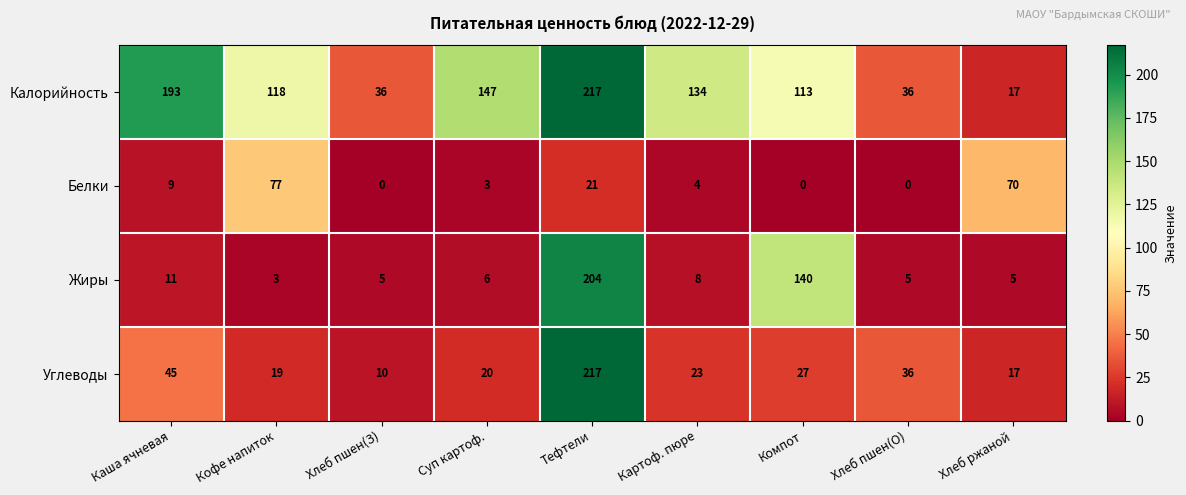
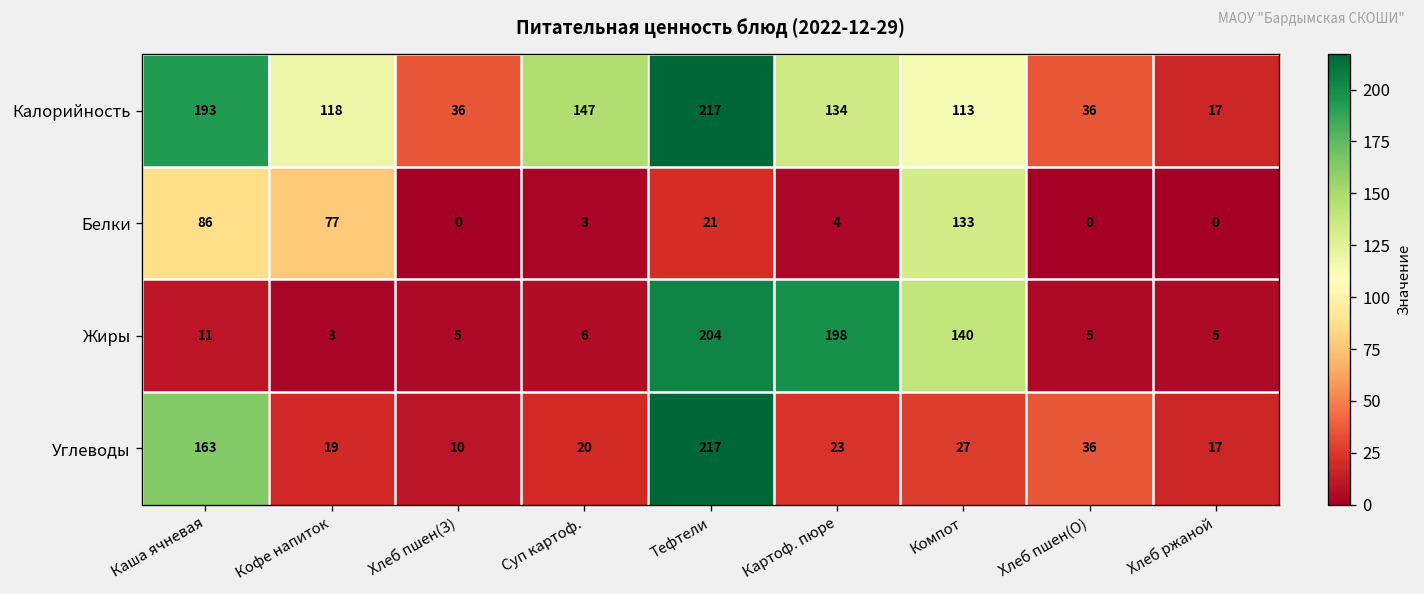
  {
    "Калорийность": {
      "Каша ячневая": 193,
      "Кофе напиток": 118,
      "Хлеб пшен(З)": 36,
      "Суп картоф.": 147,
      "Тефтели": 217,
      "Картоф. пюре": 134,
      "Компот": 113,
      "Хлеб пшен(О)": 36,
      "Хлеб ржаной": 17
    },
    "Белки": {
-     "Каша ячневая": 9,
+     "Каша ячневая": 86,
      "Кофе напиток": 77,
      "Хлеб пшен(З)": 0,
      "Суп картоф.": 3,
      "Тефтели": 21,
      "Картоф. пюре": 4,
-     "Компот": 0,
+     "Компот": 133,
      "Хлеб пшен(О)": 0,
-     "Хлеб ржаной": 70
+     "Хлеб ржаной": 0
    },
    "Жиры": {
      "Каша ячневая": 11,
      "Кофе напиток": 3,
      "Хлеб пшен(З)": 5,
      "Суп картоф.": 6,
      "Тефтели": 204,
-     "Картоф. пюре": 8,
+     "Картоф. пюре": 198,
      "Компот": 140,
      "Хлеб пшен(О)": 5,
      "Хлеб ржаной": 5
    },
    "Углеводы": {
-     "Каша ячневая": 45,
+     "Каша ячневая": 163,
      "Кофе напиток": 19,
      "Хлеб пшен(З)": 10,
      "Суп картоф.": 20,
      "Тефтели": 217,
      "Картоф. пюре": 23,
      "Компот": 27,
      "Хлеб пшен(О)": 36,
      "Хлеб ржаной": 17
    }
  }
